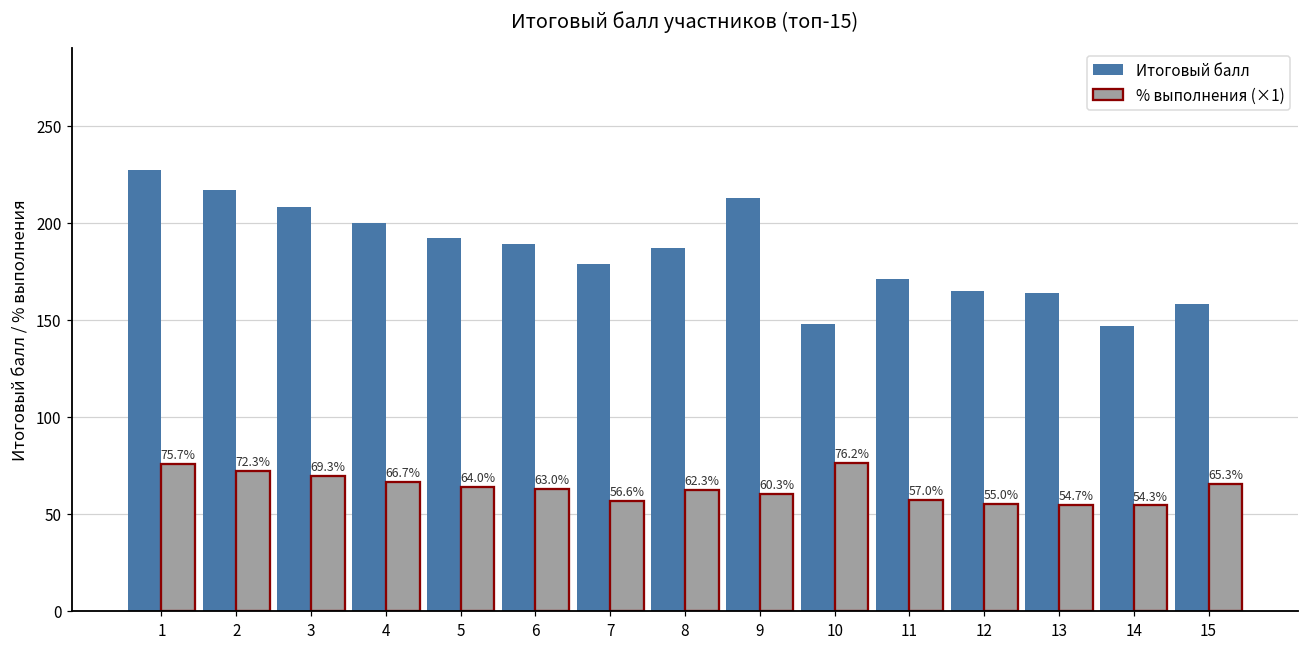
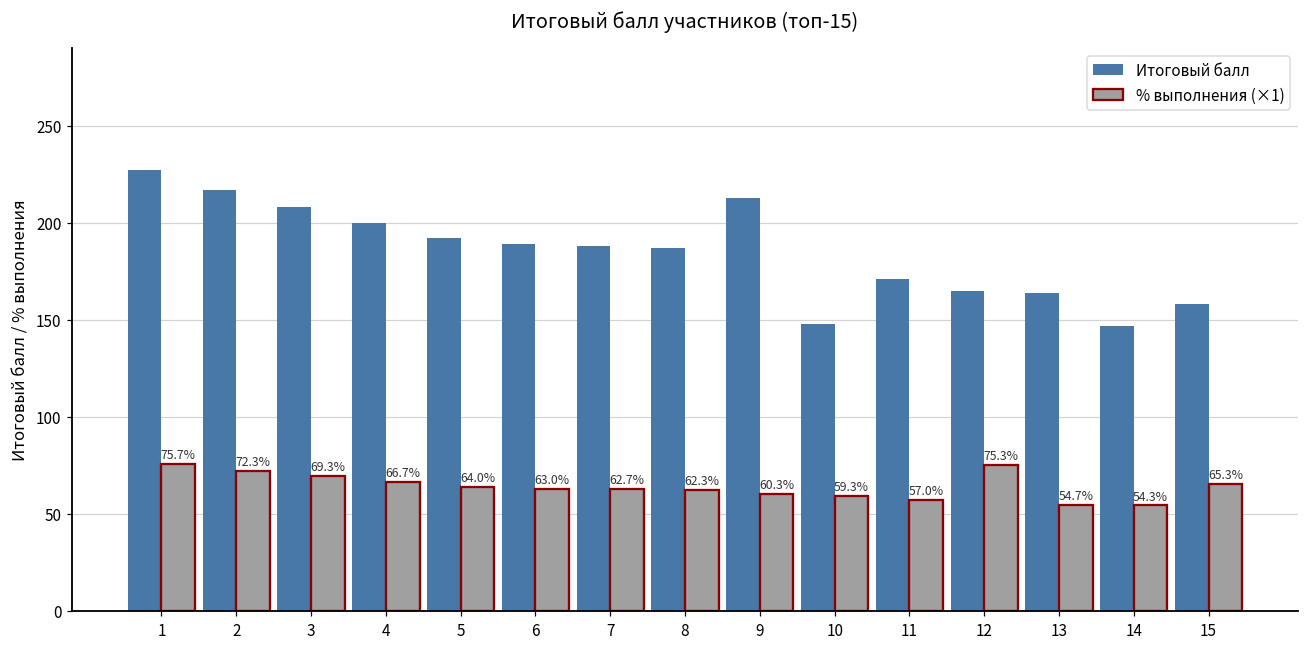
  {
    "Итоговый балл": {
      "1": "227",
      "2": "217",
      "3": "208",
      "4": "200",
      "5": "192",
      "6": "189",
-     "7": "179",
+     "7": "188",
      "8": "187",
      "9": "213",
      "10": "148",
      "11": "171",
      "12": "165",
      "13": "164",
      "14": "147",
      "15": "158"
    },
    "% выполнения (×1)": {
      "1": "75.7%",
      "2": "72.3%",
      "3": "69.3%",
      "4": "66.7%",
      "5": "64.0%",
      "6": "63.0%",
-     "7": "56.6%",
+     "7": "62.7%",
      "8": "62.3%",
      "9": "60.3%",
-     "10": "76.2%",
+     "10": "59.3%",
      "11": "57.0%",
-     "12": "55.0%",
+     "12": "75.3%",
      "13": "54.7%",
      "14": "54.3%",
      "15": "65.3%"
    }
  }
